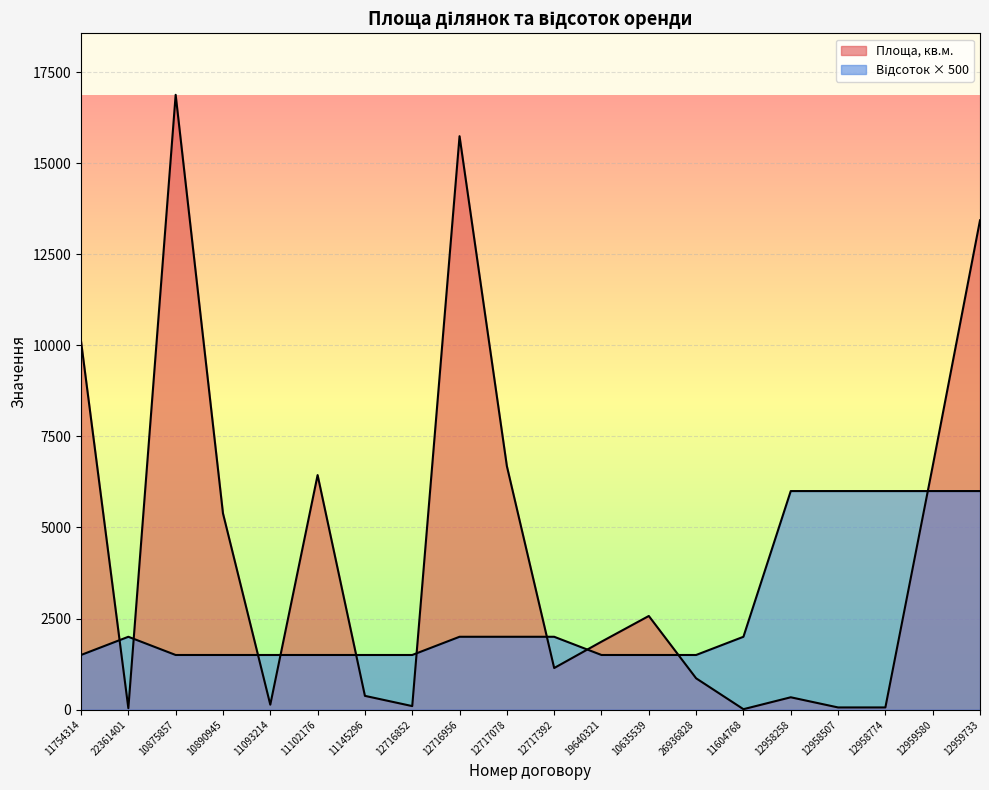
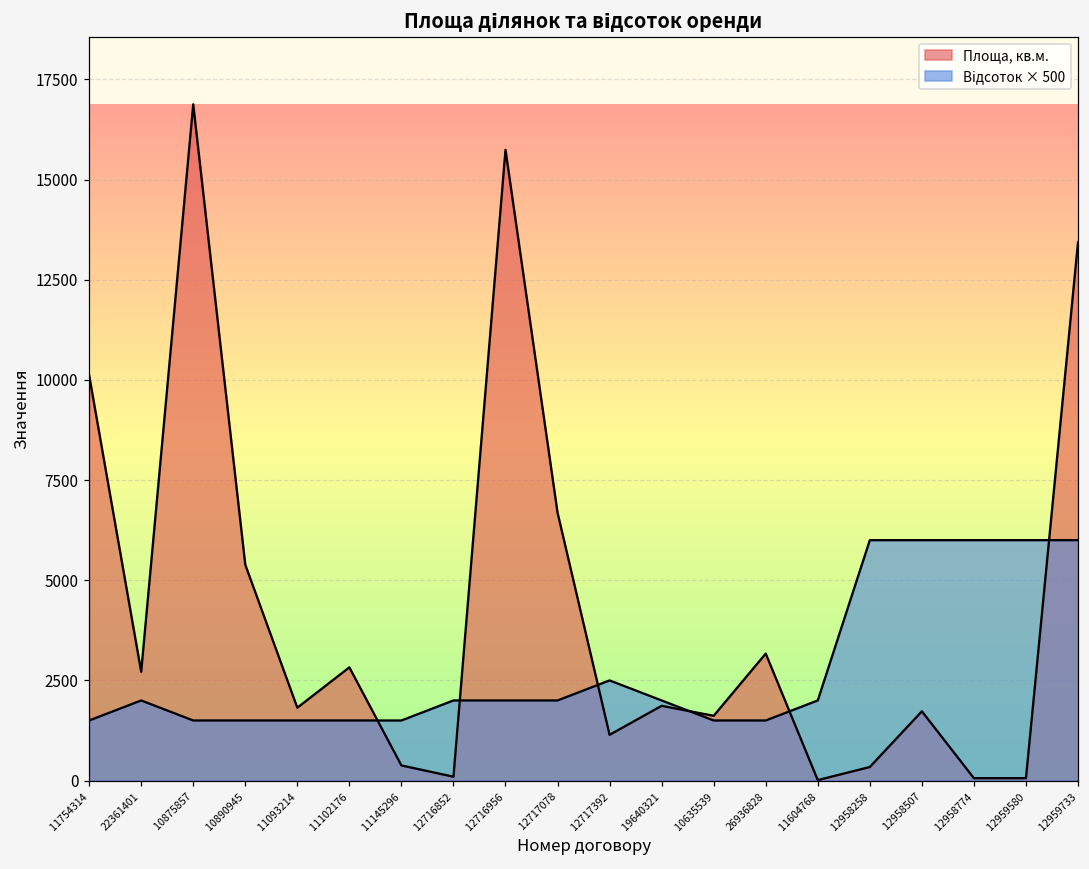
  {
    "Площа, кв.м.": {
      "11754314": 10100,
-     "22361401": 0,
+     "22361401": 2700,
      "10875857": 16900,
      "10890945": 5400,
-     "11093214": 100,
-     "11102176": 6400,
+     "11093214": 1800,
+     "11102176": 2800,
      "11145296": 400,
      "12716852": 100,
      "12716956": 15700,
      "12717078": 6700,
      "12717392": 1100,
      "19640321": 1900,
-     "10635539": 2600,
-     "26936828": 900,
+     "10635539": 1600,
+     "26936828": 3200,
      "11604768": 0,
      "12958258": 300,
-     "12958507": 100,
+     "12958507": 1700,
      "12958774": 100,
-     "12959580": 6700,
+     "12959580": 100,
      "12959733": 13400
    },
    "Відсоток × 500": {
      "11754314": 1500,
      "22361401": 2000,
      "10875857": 1500,
      "10890945": 1500,
      "11093214": 1500,
      "11102176": 1500,
      "11145296": 1500,
-     "12716852": 1500,
+     "12716852": 2000,
      "12716956": 2000,
      "12717078": 2000,
-     "12717392": 2000,
-     "19640321": 1500,
+     "12717392": 2500,
+     "19640321": 2000,
      "10635539": 1500,
      "26936828": 1500,
      "11604768": 2000,
      "12958258": 6000,
      "12958507": 6000,
      "12958774": 6000,
      "12959580": 6000,
      "12959733": 6000
    }
  }
